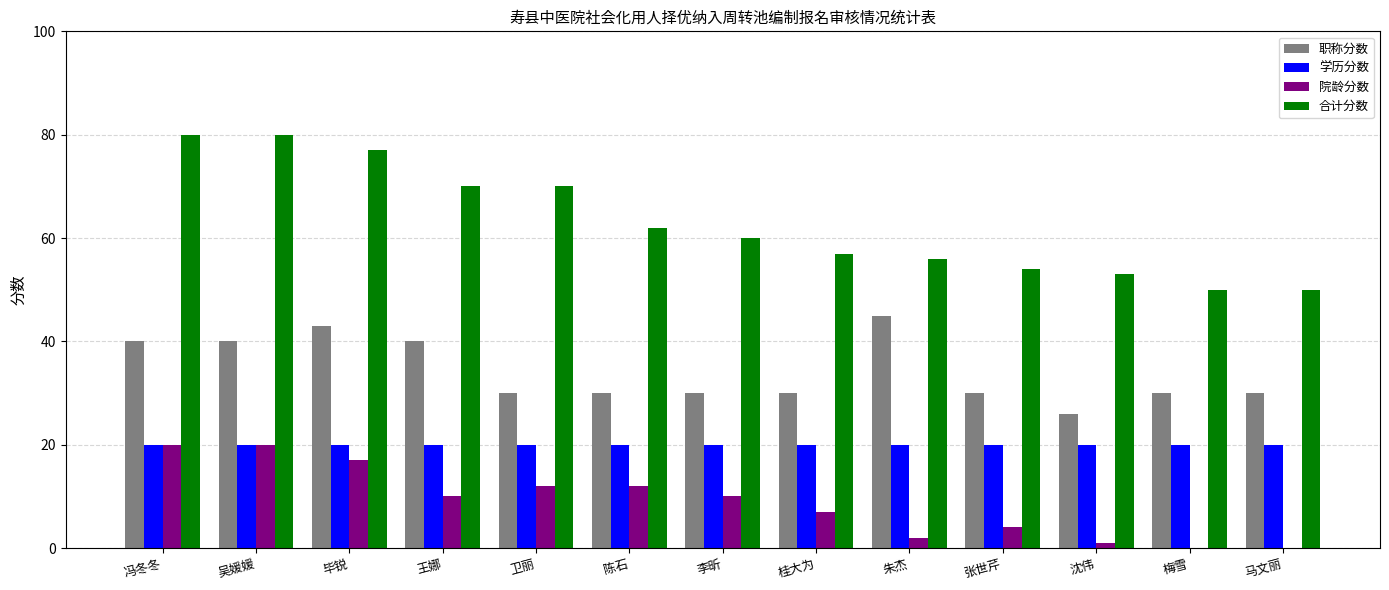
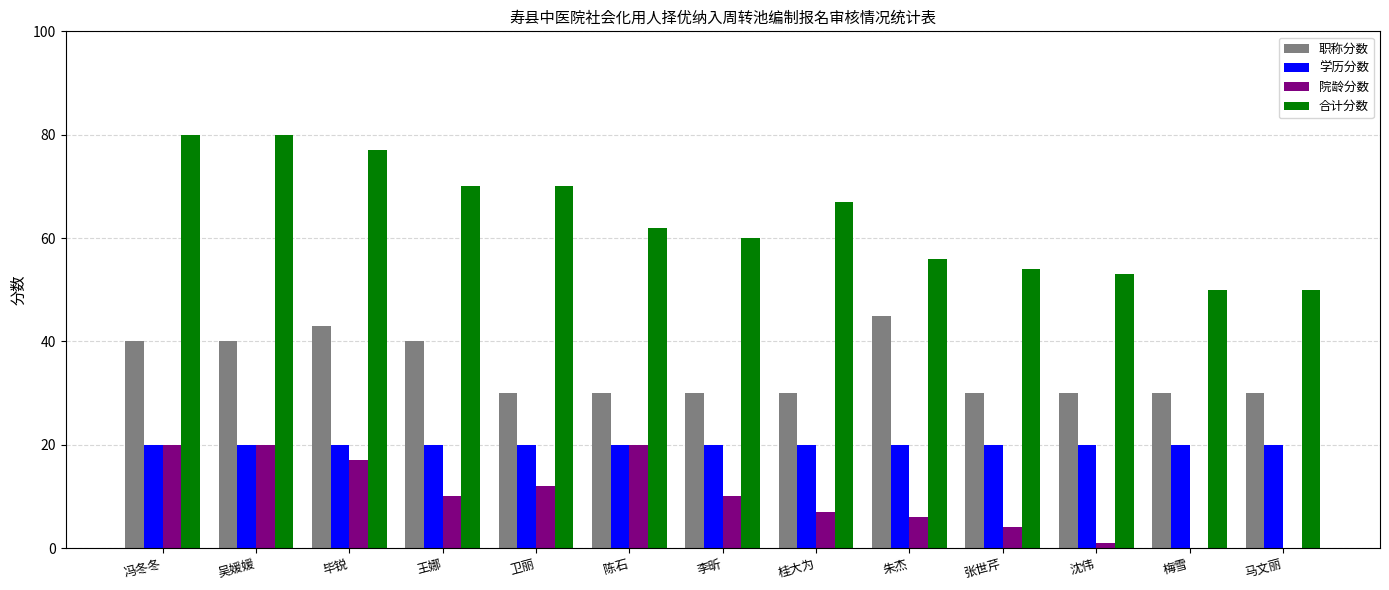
  {
    "职称分数": {
      "冯冬冬": 40,
      "吴媛媛": 40,
      "毕锐": 43,
      "王娜": 40,
      "卫丽": 30,
      "陈石": 30,
      "李昕": 30,
      "桂大为": 30,
      "朱杰": 45,
      "张世芹": 30,
-     "沈伟": 26,
+     "沈伟": 30,
      "梅雪": 30,
      "马文丽": 30
    },
    "学历分数": {
      "冯冬冬": 20,
      "吴媛媛": 20,
      "毕锐": 20,
      "王娜": 20,
      "卫丽": 20,
      "陈石": 20,
      "李昕": 20,
      "桂大为": 20,
      "朱杰": 20,
      "张世芹": 20,
      "沈伟": 20,
      "梅雪": 20,
      "马文丽": 20
    },
    "院龄分数": {
      "冯冬冬": 20,
      "吴媛媛": 20,
      "毕锐": 17,
      "王娜": 10,
      "卫丽": 12,
-     "陈石": 12,
+     "陈石": 20,
      "李昕": 10,
      "桂大为": 7,
-     "朱杰": 2,
+     "朱杰": 6,
      "张世芹": 4,
      "沈伟": 1,
      "梅雪": 0,
      "马文丽": 0
    },
    "合计分数": {
      "冯冬冬": 80,
      "吴媛媛": 80,
      "毕锐": 77,
      "王娜": 70,
      "卫丽": 70,
      "陈石": 62,
      "李昕": 60,
-     "桂大为": 57,
+     "桂大为": 67,
      "朱杰": 56,
      "张世芹": 54,
      "沈伟": 53,
      "梅雪": 50,
      "马文丽": 50
    }
  }
